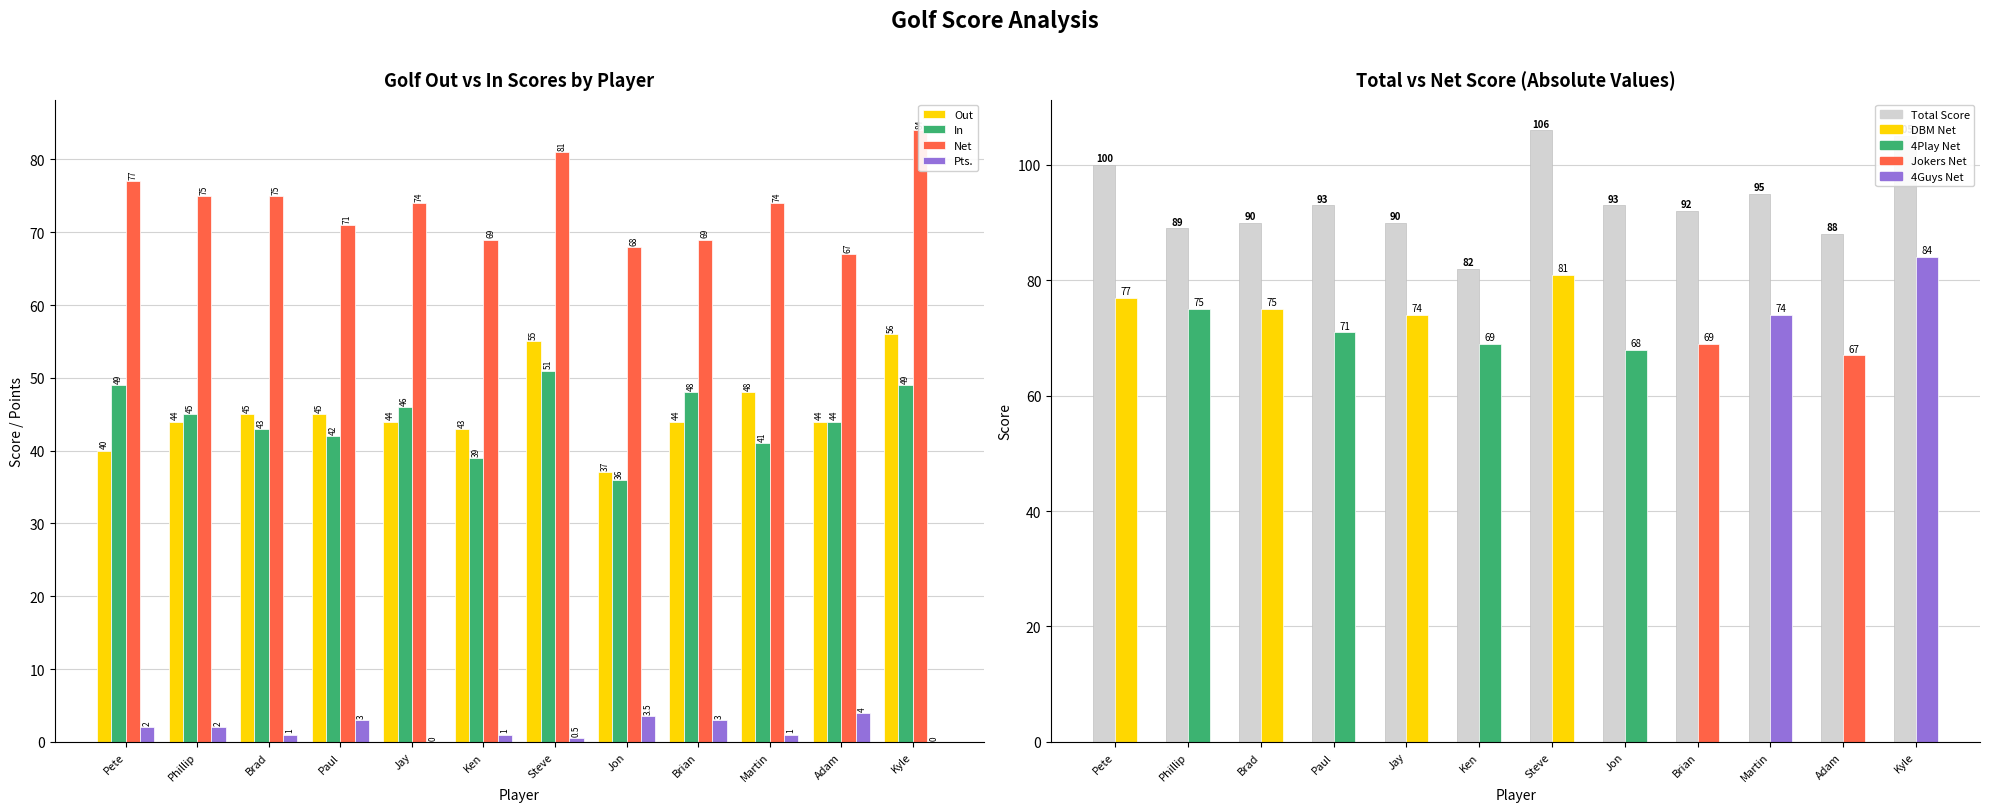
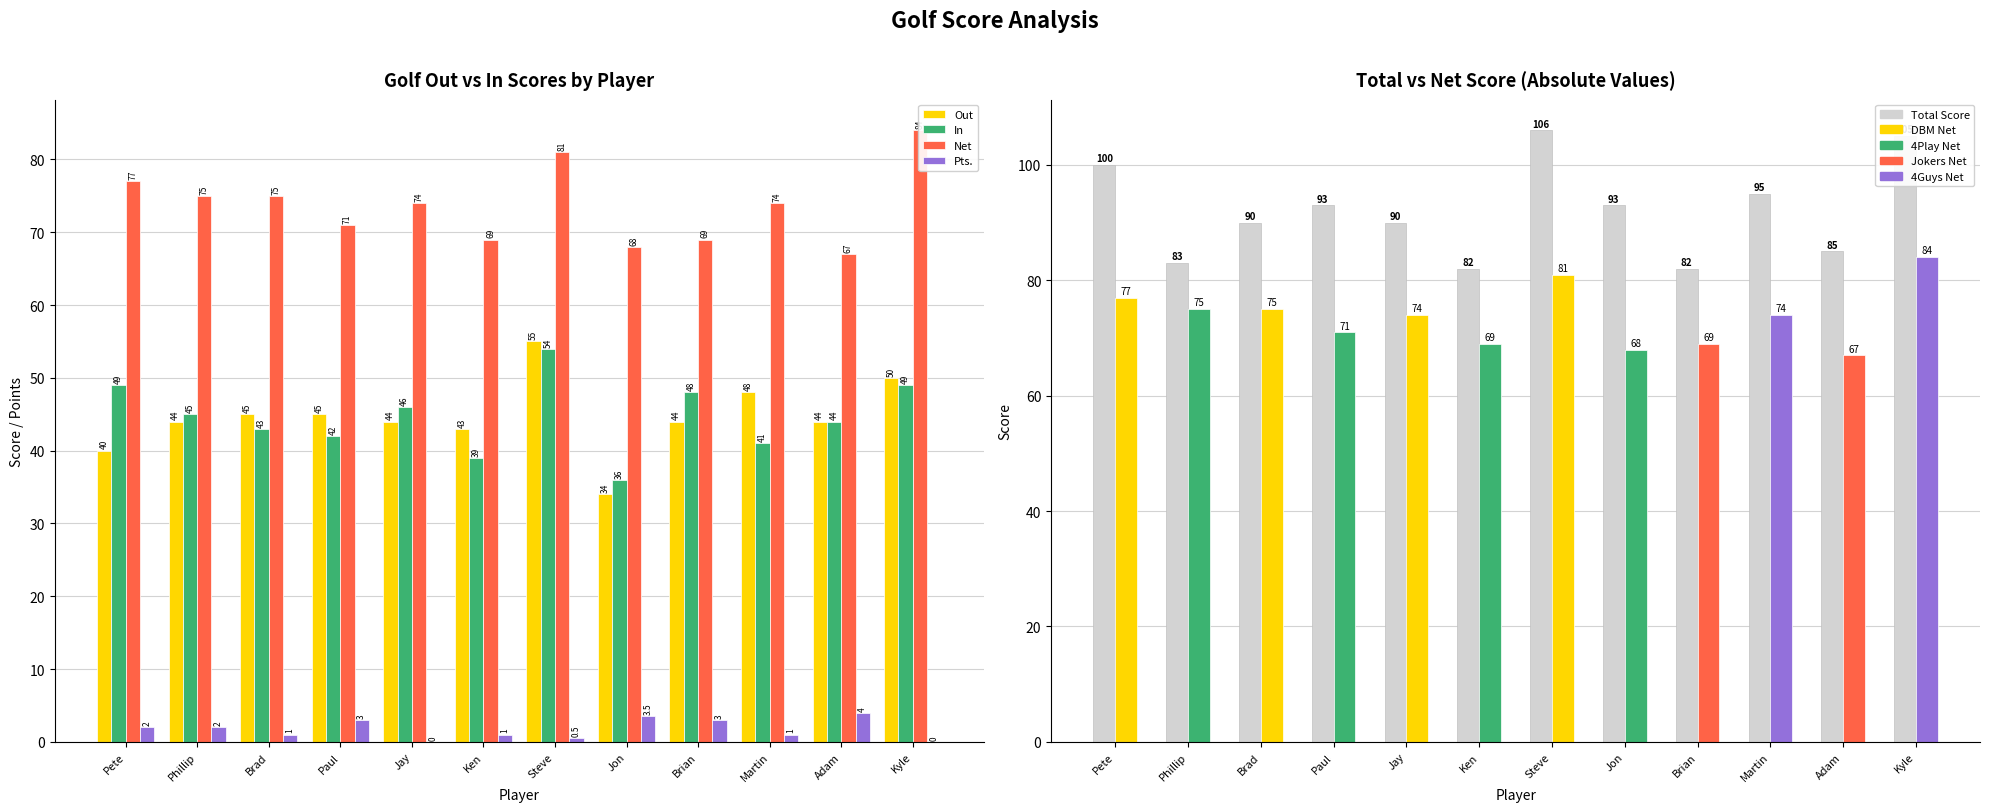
  {
    "Golf Out vs In Scores by Player": {
      "Out": {
        "Pete": 40,
        "Phillip": 44,
        "Brad": 45,
        "Paul": 45,
        "Jay": 44,
        "Ken": 43,
        "Steve": 55,
-       "Jon": 37,
+       "Jon": 34,
        "Brian": 44,
        "Martin": 48,
        "Adam": 44,
-       "Kyle": 56
+       "Kyle": 50
      },
      "In": {
        "Pete": 49,
        "Phillip": 45,
        "Brad": 43,
        "Paul": 42,
        "Jay": 46,
        "Ken": 39,
-       "Steve": 51,
+       "Steve": 54,
        "Jon": 36,
        "Brian": 48,
        "Martin": 41,
        "Adam": 44,
        "Kyle": 49
      },
      "Net": {
        "Pete": 77,
        "Phillip": 75,
        "Brad": 75,
        "Paul": 71,
        "Jay": 74,
        "Ken": 69,
        "Steve": 81,
        "Jon": 68,
        "Brian": 69,
        "Martin": 74,
        "Adam": 67
      },
      "Pts.": {
        "Pete": 2,
        "Phillip": 2,
        "Brad": 1,
        "Paul": 3,
        "Jay": 0,
        "Ken": 1,
        "Steve": 0.5,
        "Jon": 3.5,
        "Brian": 3,
        "Martin": 1,
        "Adam": 4,
        "Kyle": 0
      }
    },
    "Total vs Net Score (Absolute Values)": {
      "Total Score": {
        "Pete": 100,
-       "Phillip": 89,
+       "Phillip": 83,
        "Brad": 90,
        "Paul": 93,
        "Jay": 90,
        "Ken": 82,
        "Steve": 106,
        "Jon": 93,
-       "Brian": 92,
+       "Brian": 82,
        "Martin": 95,
-       "Adam": 88
+       "Adam": 85
      }
    }
  }
